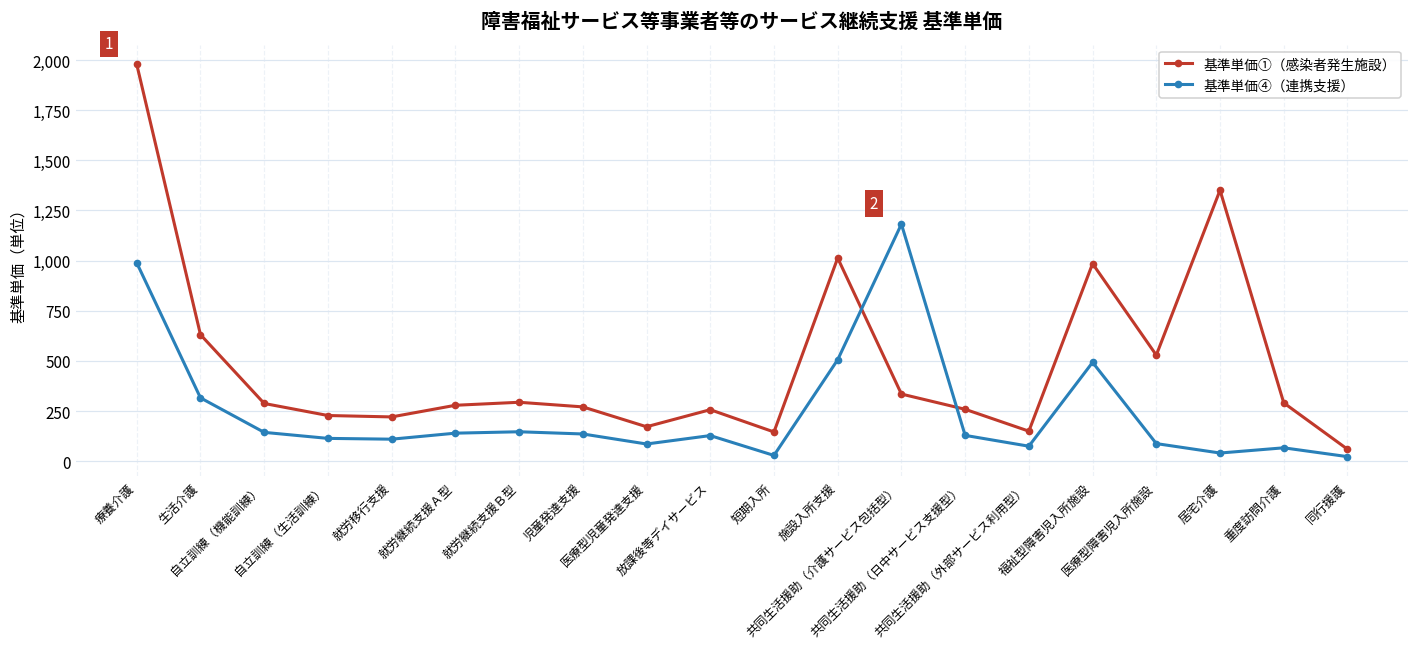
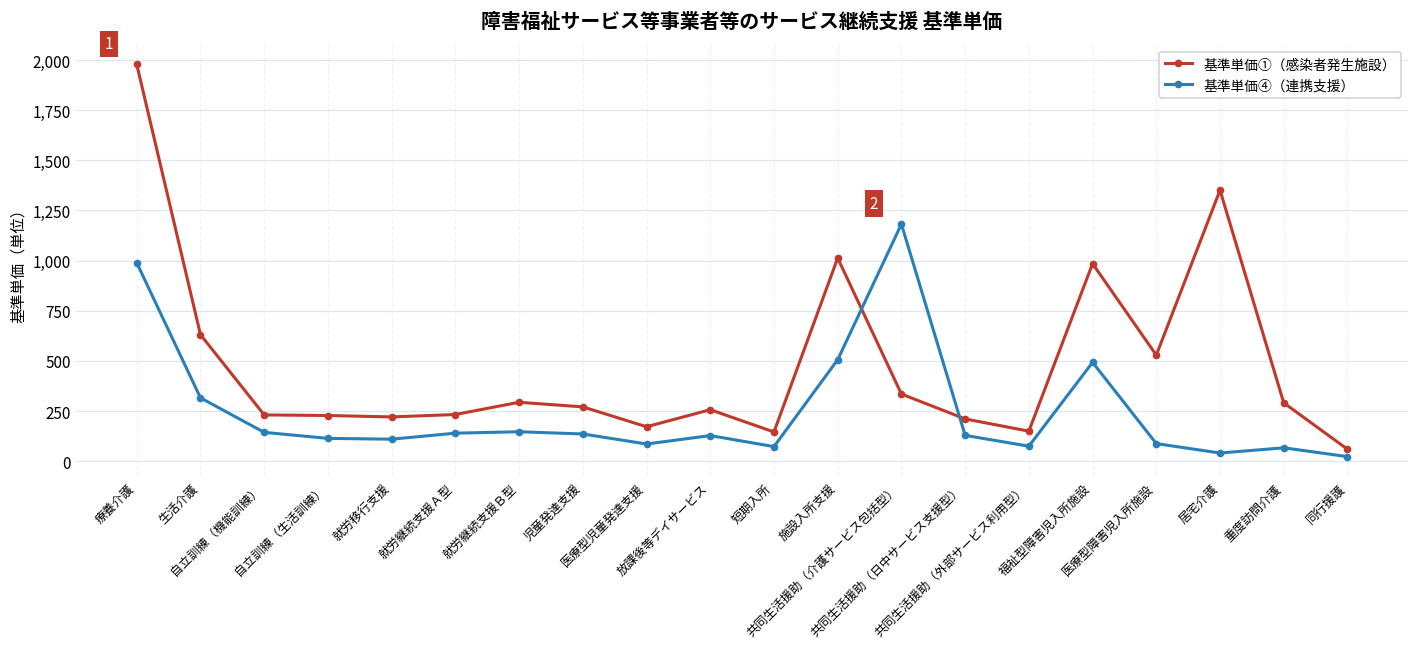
  {
    "基準単価①（感染者発生施設）": {
      "生活介護": "630",
-     "自立訓練（機能訓練）": "290",
+     "自立訓練（機能訓練）": "230",
      "自立訓練（生活訓練）": "230",
      "就労移行支援": "220",
-     "就労継続支援Ａ型": "280",
+     "就労継続支援Ａ型": "230",
      "就労継続支援Ｂ型": "290",
      "児童発達支援": "270",
      "医療型児童発達支援": "170",
      "放課後等デイサービス": "260",
      "短期入所": "150",
      "施設入所支援": "1,010",
      "共同生活援助（介護サービス包括型）": "340",
-     "共同生活援助（日中サービス支援型）": "260",
+     "共同生活援助（日中サービス支援型）": "210",
      "共同生活援助（外部サービス利用型）": "150",
      "福祉型障害児入所施設": "990",
      "医療型障害児入所施設": "530",
      "居宅介護": "1,350",
      "重度訪問介護": "290",
      "同行援護": "60"
    },
    "基準単価④（連携支援）": {
      "療養介護": "990",
      "生活介護": "320",
      "自立訓練（機能訓練）": "140",
      "自立訓練（生活訓練）": "110",
      "就労移行支援": "110",
      "就労継続支援Ａ型": "140",
      "就労継続支援Ｂ型": "150",
      "児童発達支援": "140",
      "医療型児童発達支援": "90",
      "放課後等デイサービス": "130",
-     "短期入所": "30",
+     "短期入所": "70",
      "施設入所支援": "510",
      "共同生活援助（日中サービス支援型）": "130",
      "共同生活援助（外部サービス利用型）": "80",
      "福祉型障害児入所施設": "490",
      "医療型障害児入所施設": "90",
      "居宅介護": "40",
      "重度訪問介護": "70",
      "同行援護": "20"
    }
  }
